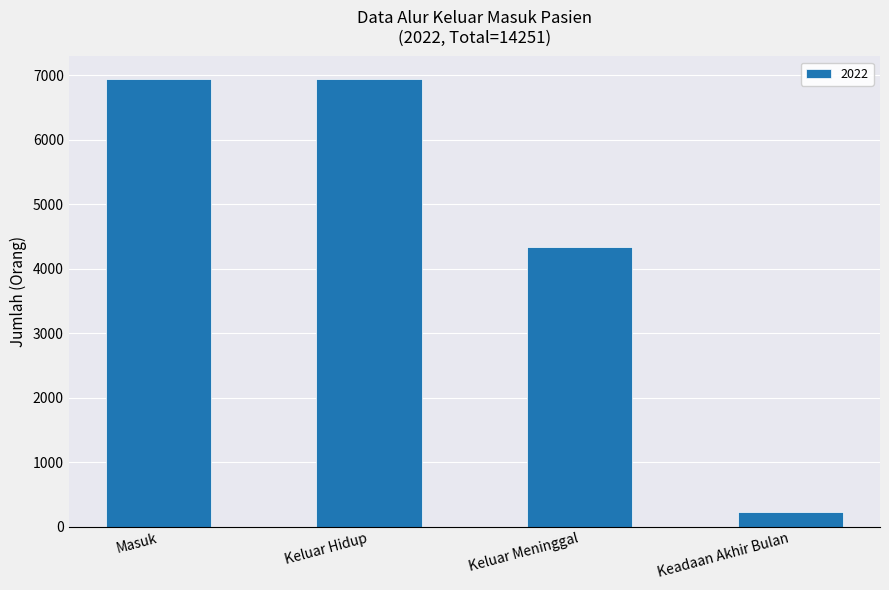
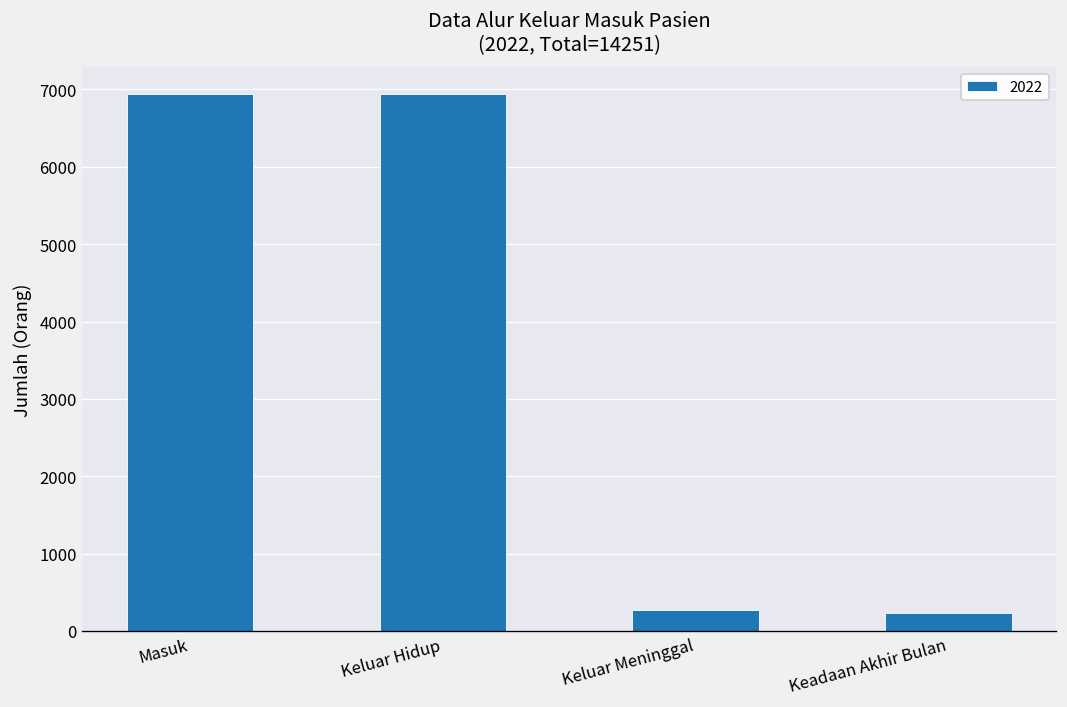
  {
    "Masuk": 6900,
    "Keluar Hidup": 6900,
-   "Keluar Meninggal": 4300,
+   "Keluar Meninggal": 300,
    "Keadaan Akhir Bulan": 200
  }
